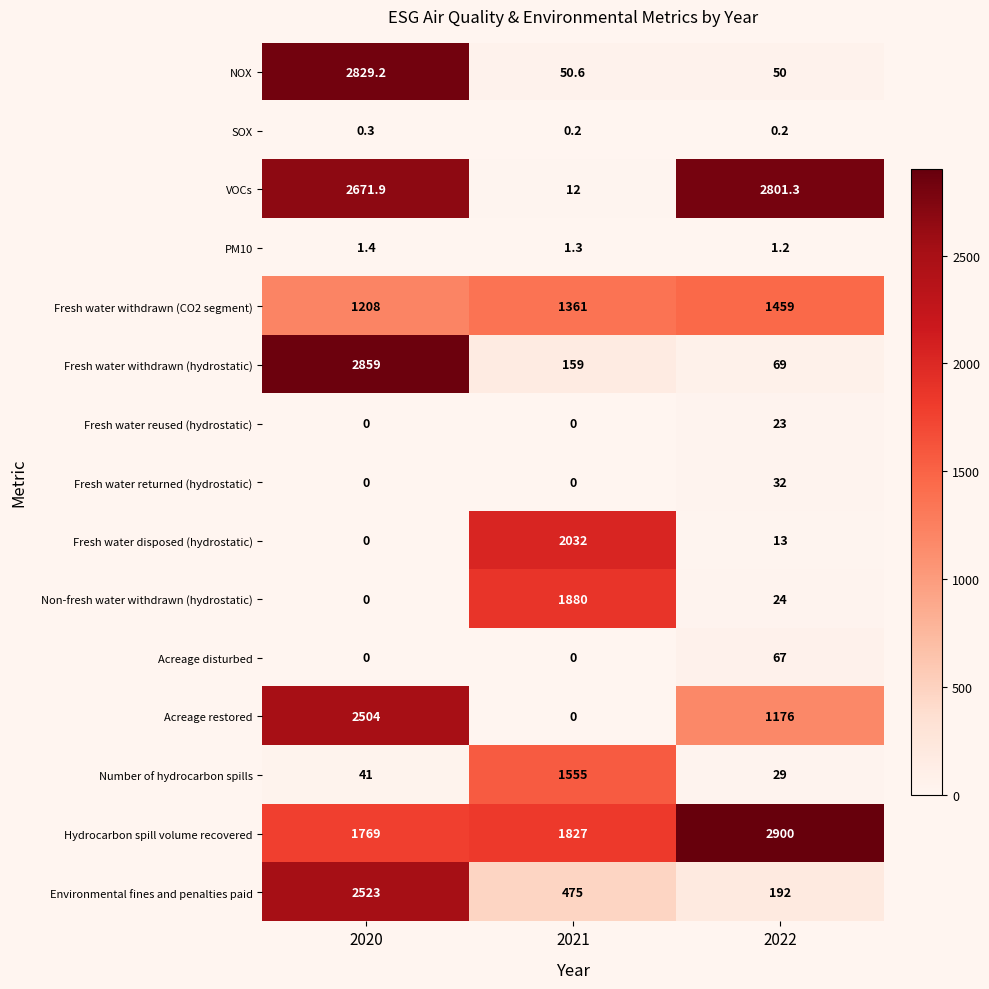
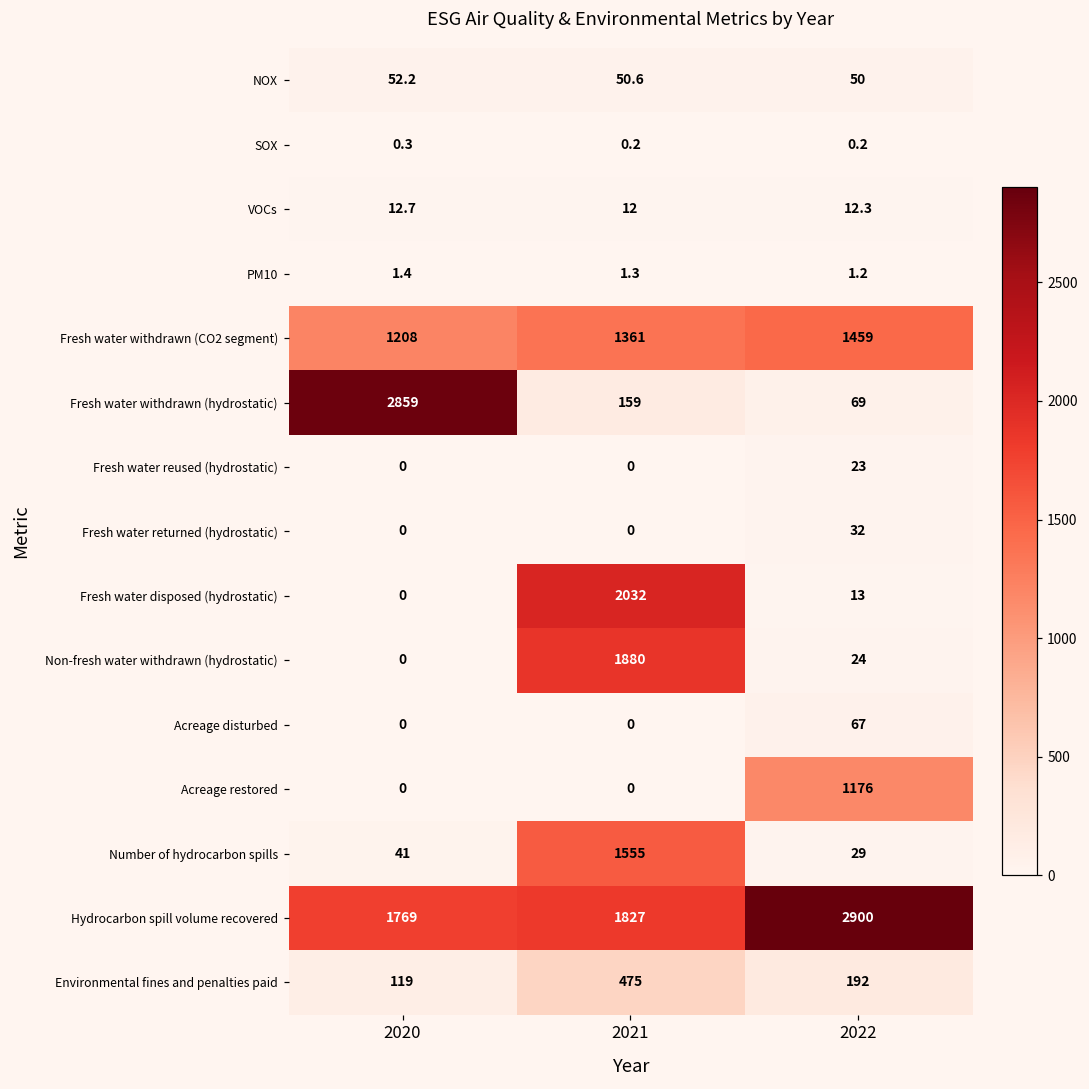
  {
    "NOX": {
-     "2020": 2829.2,
+     "2020": 52.2,
      "2021": 50.6,
      "2022": 50
    },
    "SOX": {
      "2020": 0.3,
      "2021": 0.2,
      "2022": 0.2
    },
    "VOCs": {
-     "2020": 2671.9,
+     "2020": 12.7,
      "2021": 12,
-     "2022": 2801.3
+     "2022": 12.3
    },
    "PM10": {
      "2020": 1.4,
      "2021": 1.3,
      "2022": 1.2
    },
    "Fresh water withdrawn (CO2 segment)": {
      "2020": 1208,
      "2021": 1361,
      "2022": 1459
    },
    "Fresh water withdrawn (hydrostatic)": {
      "2020": 2859,
      "2021": 159,
      "2022": 69
    },
    "Fresh water reused (hydrostatic)": {
      "2020": 0,
      "2021": 0,
      "2022": 23
    },
    "Fresh water returned (hydrostatic)": {
      "2020": 0,
      "2021": 0,
      "2022": 32
    },
    "Fresh water disposed (hydrostatic)": {
      "2020": 0,
      "2021": 2032,
      "2022": 13
    },
    "Non-fresh water withdrawn (hydrostatic)": {
      "2020": 0,
      "2021": 1880,
      "2022": 24
    },
    "Acreage disturbed": {
      "2020": 0,
      "2021": 0,
      "2022": 67
    },
    "Acreage restored": {
-     "2020": 2504,
+     "2020": 0,
      "2021": 0,
      "2022": 1176
    },
    "Number of hydrocarbon spills": {
      "2020": 41,
      "2021": 1555,
      "2022": 29
    },
    "Hydrocarbon spill volume recovered": {
      "2020": 1769,
      "2021": 1827,
      "2022": 2900
    },
    "Environmental fines and penalties paid": {
-     "2020": 2523,
+     "2020": 119,
      "2021": 475,
      "2022": 192
    }
  }
